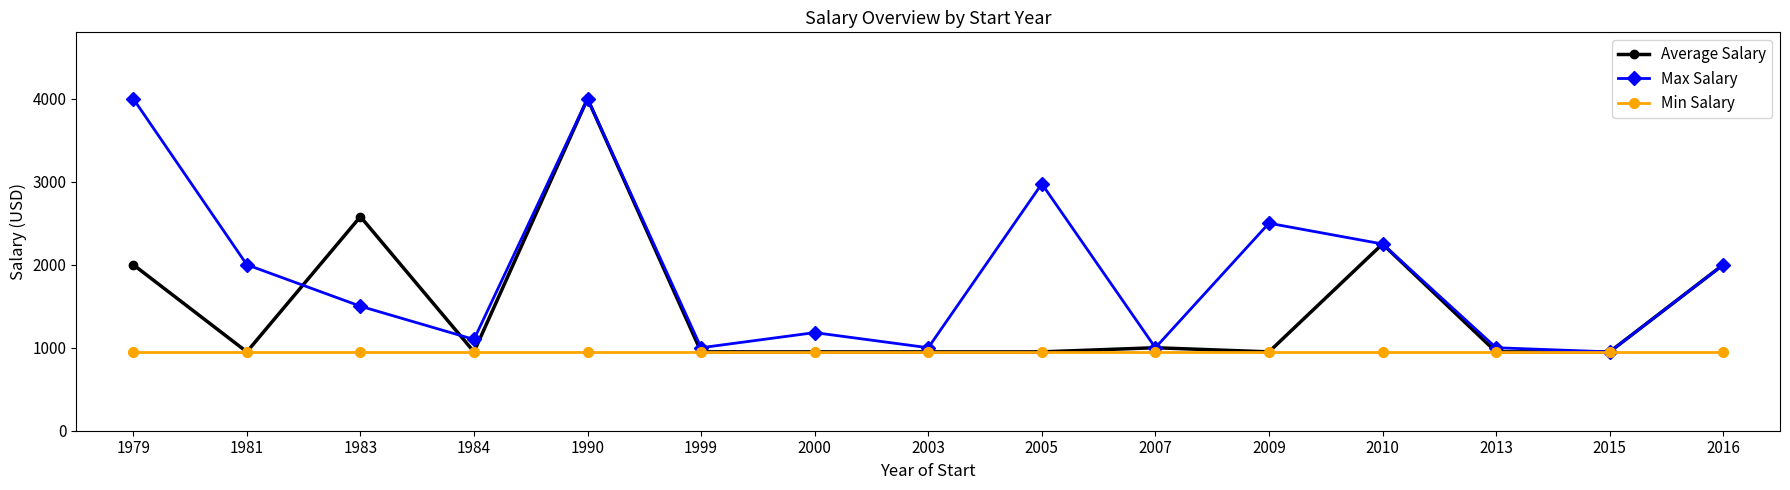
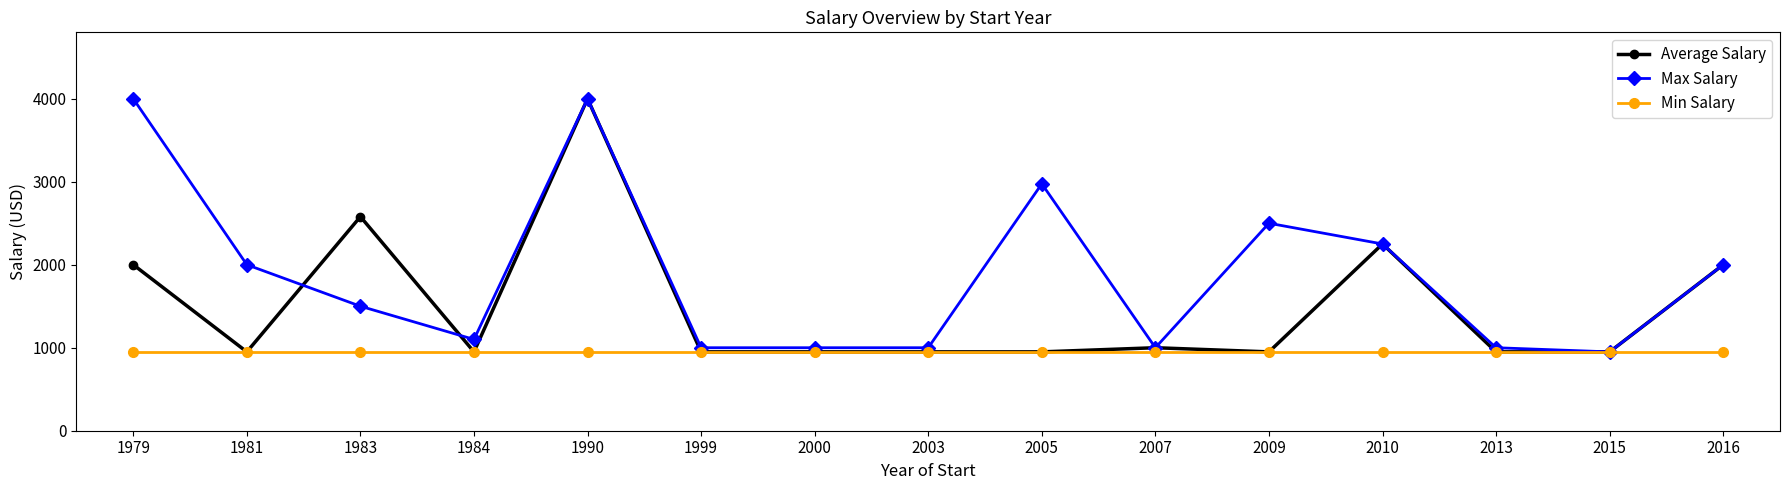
  {
    "Average Salary": {
      "1979": 2000,
      "1983": 2600
    },
    "Max Salary": {
      "1979": 4000,
      "1981": 2000,
      "1983": 1500,
      "1984": 1100,
      "1999": 1000,
-     "2000": 1200,
+     "2000": 1000,
      "2003": 1000,
      "2005": 3000,
      "2009": 2500,
      "2013": 1000
    },
    "Min Salary": {
      "1979": 1000,
      "1983": 1000,
      "1990": 1000,
      "2007": 1000,
      "2010": 1000,
      "2016": 1000
    }
  }
